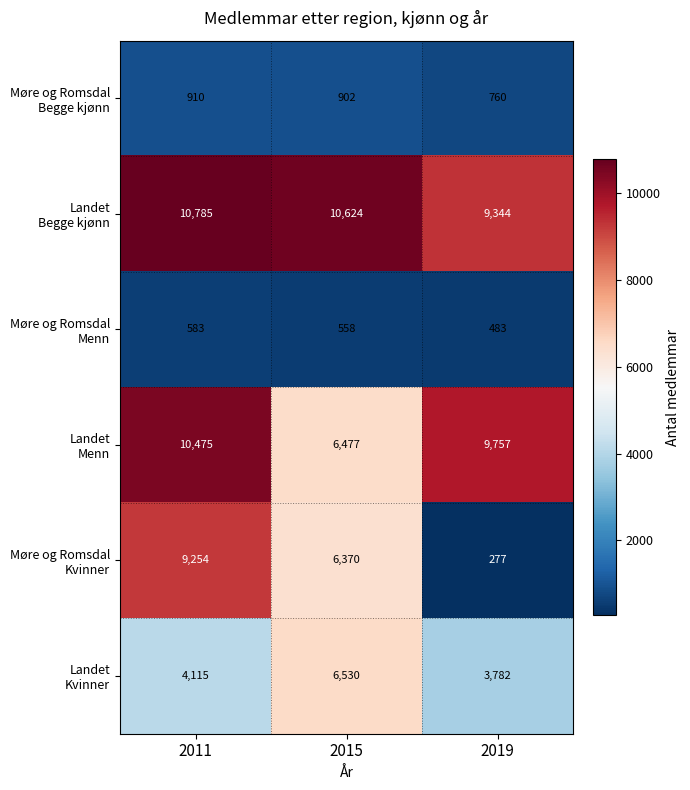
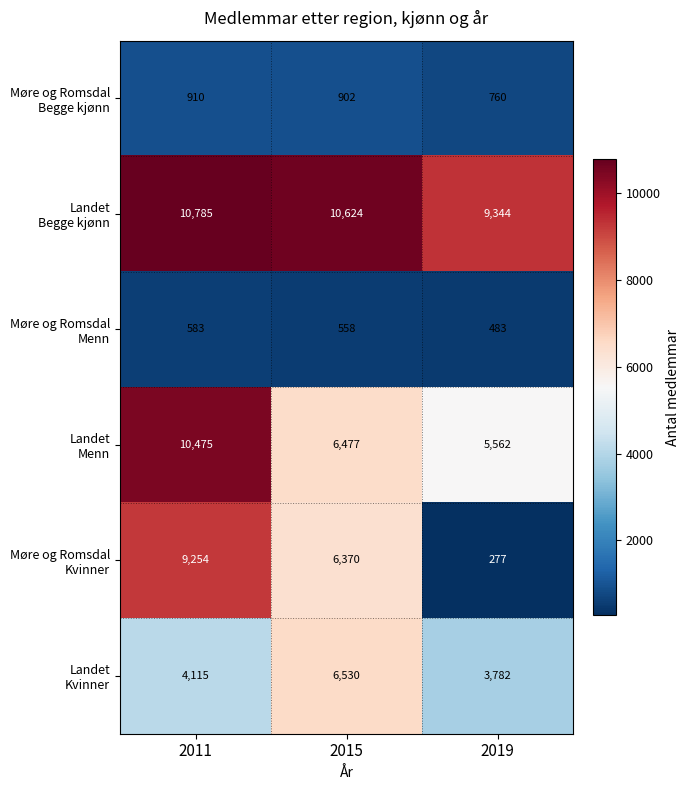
  {
    "Møre og Romsdal Begge kjønn": {
      "2011": "910",
      "2015": "902",
      "2019": "760"
    },
    "Landet Begge kjønn": {
      "2011": "10,785",
      "2015": "10,624",
      "2019": "9,344"
    },
    "Møre og Romsdal Menn": {
      "2011": "583",
      "2015": "558",
      "2019": "483"
    },
    "Landet Menn": {
      "2011": "10,475",
      "2015": "6,477",
-     "2019": "9,757"
+     "2019": "5,562"
    },
    "Møre og Romsdal Kvinner": {
      "2011": "9,254",
      "2015": "6,370",
      "2019": "277"
    },
    "Landet Kvinner": {
      "2011": "4,115",
      "2015": "6,530",
      "2019": "3,782"
    }
  }
